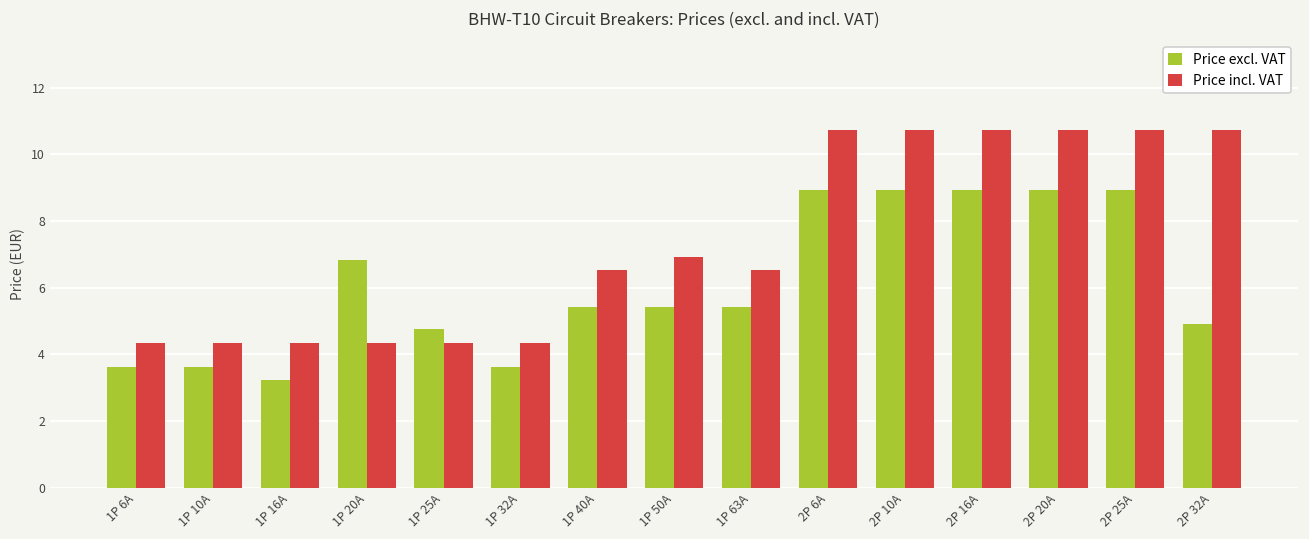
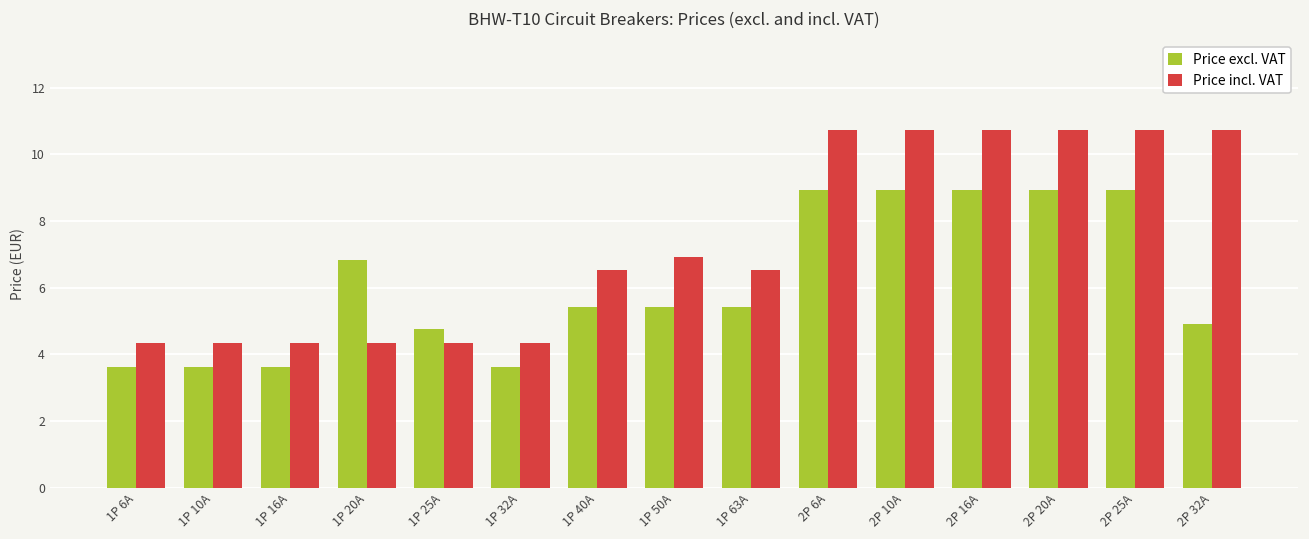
  {
    "Price excl. VAT": {
      "1P 6A": 3.6,
      "1P 10A": 3.6,
-     "1P 16A": 3.2,
+     "1P 16A": 3.6,
      "1P 20A": 6.8,
      "1P 25A": 4.8,
      "1P 32A": 3.6,
      "1P 40A": 5.4,
      "1P 50A": 5.4,
      "1P 63A": 5.4,
      "2P 6A": 8.9,
      "2P 10A": 8.9,
      "2P 16A": 8.9,
      "2P 20A": 8.9,
      "2P 25A": 8.9,
      "2P 32A": 4.9
    },
    "Price incl. VAT": {
      "1P 6A": 4.3,
      "1P 10A": 4.3,
      "1P 16A": 4.3,
      "1P 20A": 4.3,
      "1P 25A": 4.3,
      "1P 32A": 4.3,
      "1P 40A": 6.5,
      "1P 50A": 6.9,
      "1P 63A": 6.5,
      "2P 6A": 10.7,
      "2P 10A": 10.7,
      "2P 16A": 10.7,
      "2P 20A": 10.7,
      "2P 25A": 10.7,
      "2P 32A": 10.7
    }
  }
